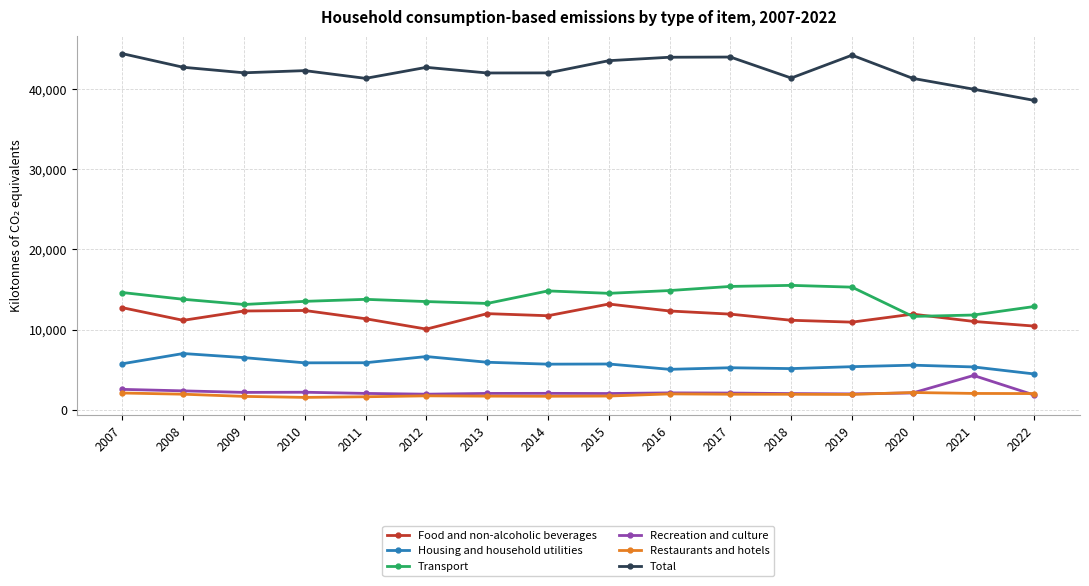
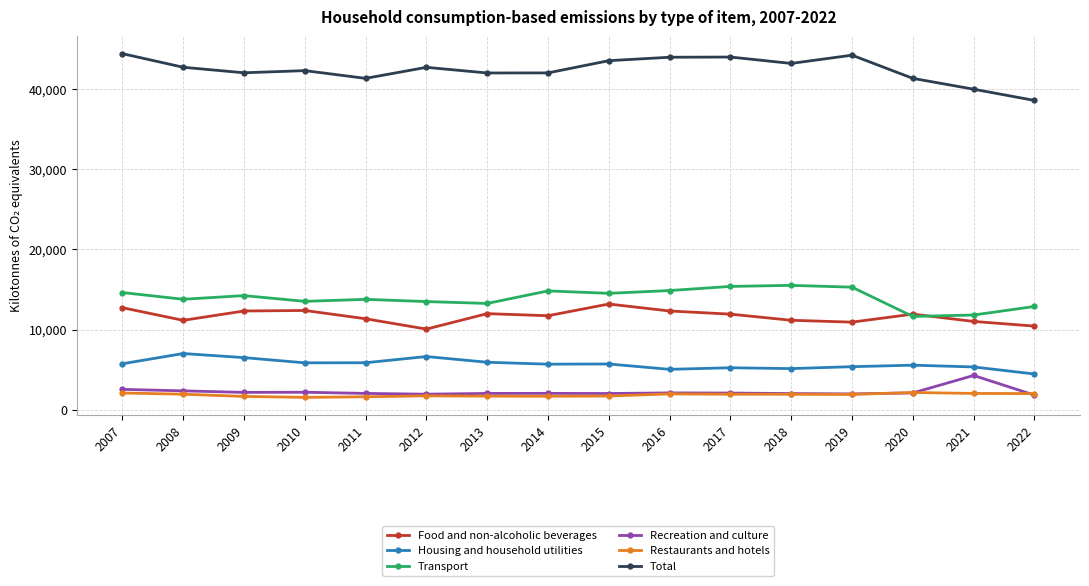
  {
    "Food and non-alcoholic beverages": {
      "2007": "13,000",
      "2008": "11,000",
      "2009": "12,000",
      "2010": "12,000",
      "2011": "11,000",
      "2012": "10,000",
      "2013": "12,000",
      "2014": "12,000",
      "2015": "13,000",
      "2016": "12,000",
      "2017": "12,000",
      "2018": "11,000",
      "2019": "11,000",
      "2021": "11,000",
      "2022": "10,000"
    },
    "Housing and household utilities": {
      "2007": "6,000",
      "2008": "7,000",
      "2009": "7,000",
      "2010": "6,000",
      "2011": "6,000",
      "2012": "7,000",
      "2013": "6,000",
      "2014": "6,000",
      "2015": "6,000",
      "2016": "5,000",
      "2017": "5,000",
      "2018": "5,000",
      "2019": "5,000",
      "2020": "6,000",
      "2021": "5,000",
      "2022": "4,000"
    },
    "Transport": {
      "2007": "15,000",
      "2008": "14,000",
-     "2009": "13,000",
+     "2009": "14,000",
      "2010": "14,000",
      "2011": "14,000",
      "2012": "13,000",
      "2013": "13,000",
      "2014": "15,000",
      "2015": "15,000",
      "2016": "15,000",
      "2017": "15,000",
      "2018": "16,000",
      "2019": "15,000",
      "2021": "12,000",
      "2022": "13,000"
    },
    "Recreation and culture": {
      "2007": "3,000",
      "2008": "2,000",
      "2009": "2,000",
      "2010": "2,000",
      "2011": "2,000",
      "2013": "2,000",
      "2014": "2,000",
      "2015": "2,000",
      "2021": "4,000"
    },
    "Restaurants and hotels": {
      "2007": "2,000",
      "2008": "2,000",
      "2009": "2,000",
      "2010": "2,000",
      "2011": "2,000",
      "2013": "2,000",
      "2014": "2,000",
      "2015": "2,000",
      "2021": "2,000"
    },
    "Total": {
      "2007": "44,000",
      "2008": "43,000",
      "2009": "42,000",
      "2010": "42,000",
      "2011": "41,000",
      "2012": "43,000",
      "2013": "42,000",
      "2014": "42,000",
      "2015": "44,000",
      "2016": "44,000",
      "2017": "44,000",
-     "2018": "41,000",
+     "2018": "43,000",
      "2019": "44,000",
      "2020": "41,000",
      "2021": "40,000",
      "2022": "39,000"
    }
  }
